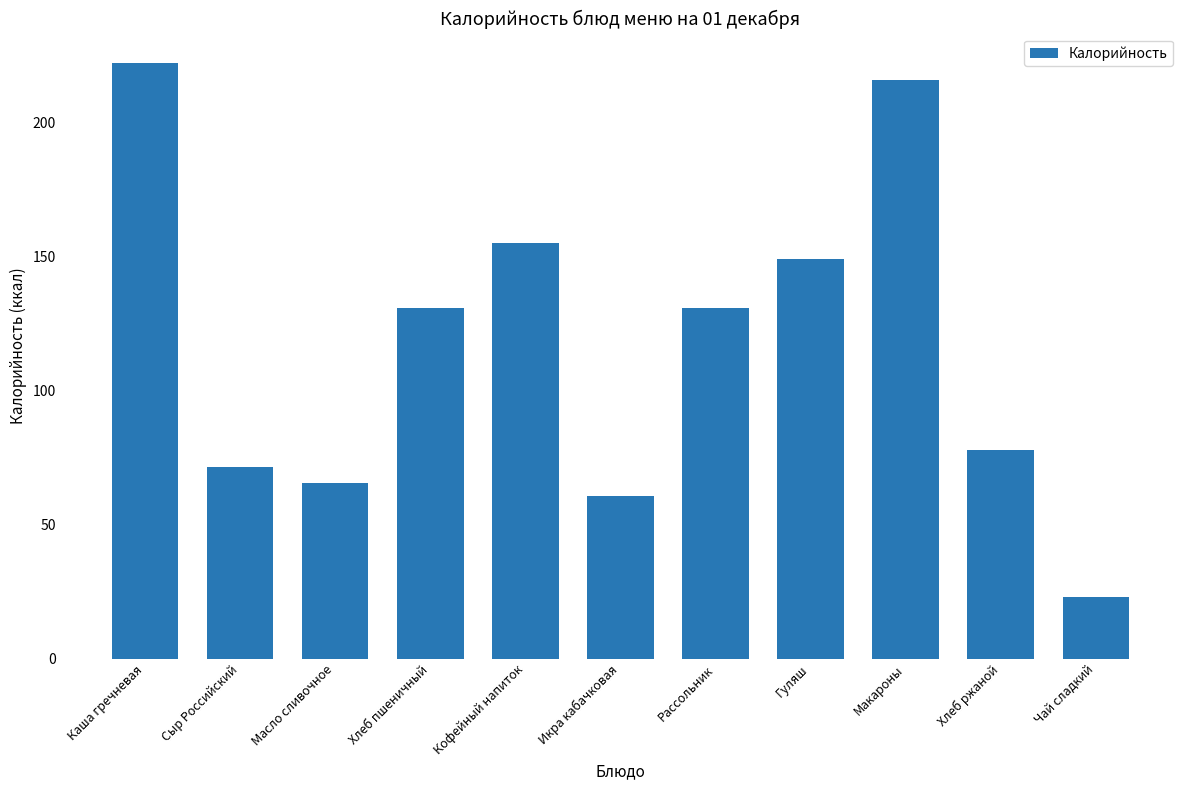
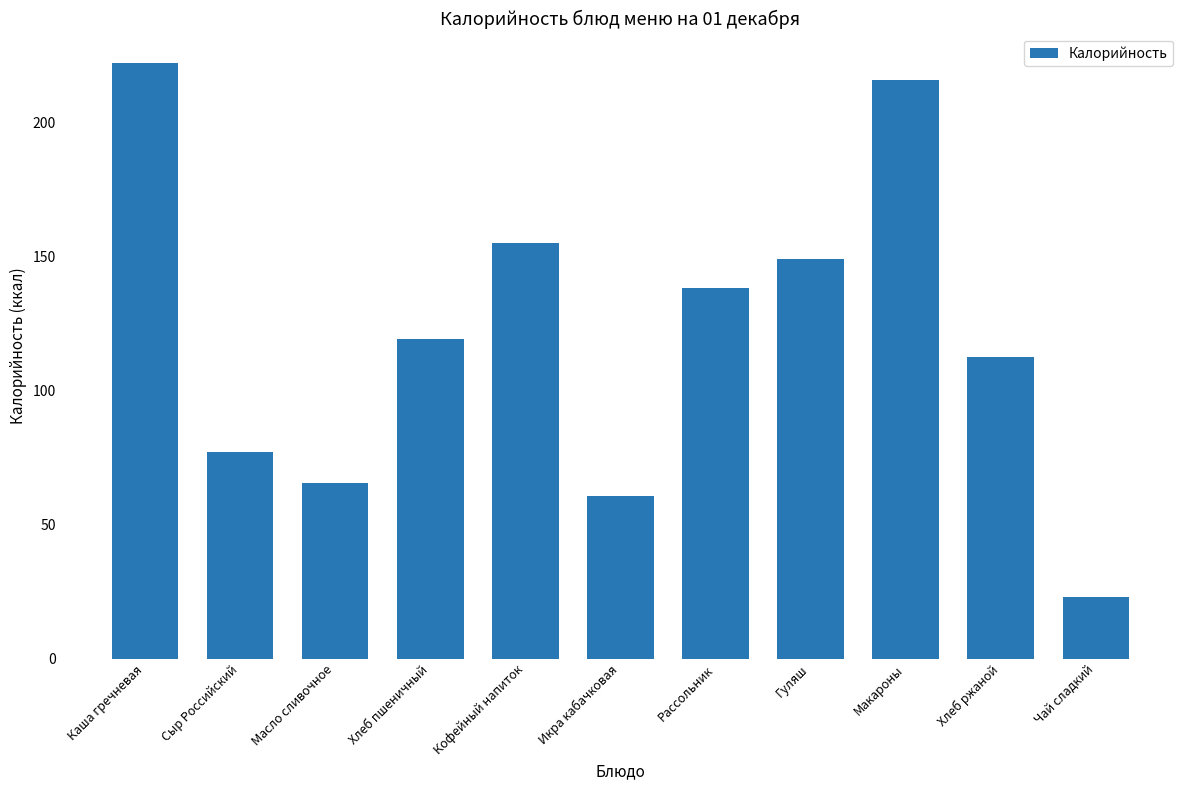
  {
    "Каша гречневая": 222,
-   "Сыр Российский": 72,
+   "Сыр Российский": 77,
    "Масло сливочное": 66,
-   "Хлеб пшеничный": 131,
+   "Хлеб пшеничный": 119,
    "Кофейный напиток": 155,
    "Икра кабачковая": 61,
-   "Рассольник": 131,
+   "Рассольник": 138,
    "Гуляш": 149,
    "Макароны": 216,
-   "Хлеб ржаной": 78,
+   "Хлеб ржаной": 113,
    "Чай сладкий": 23
  }
